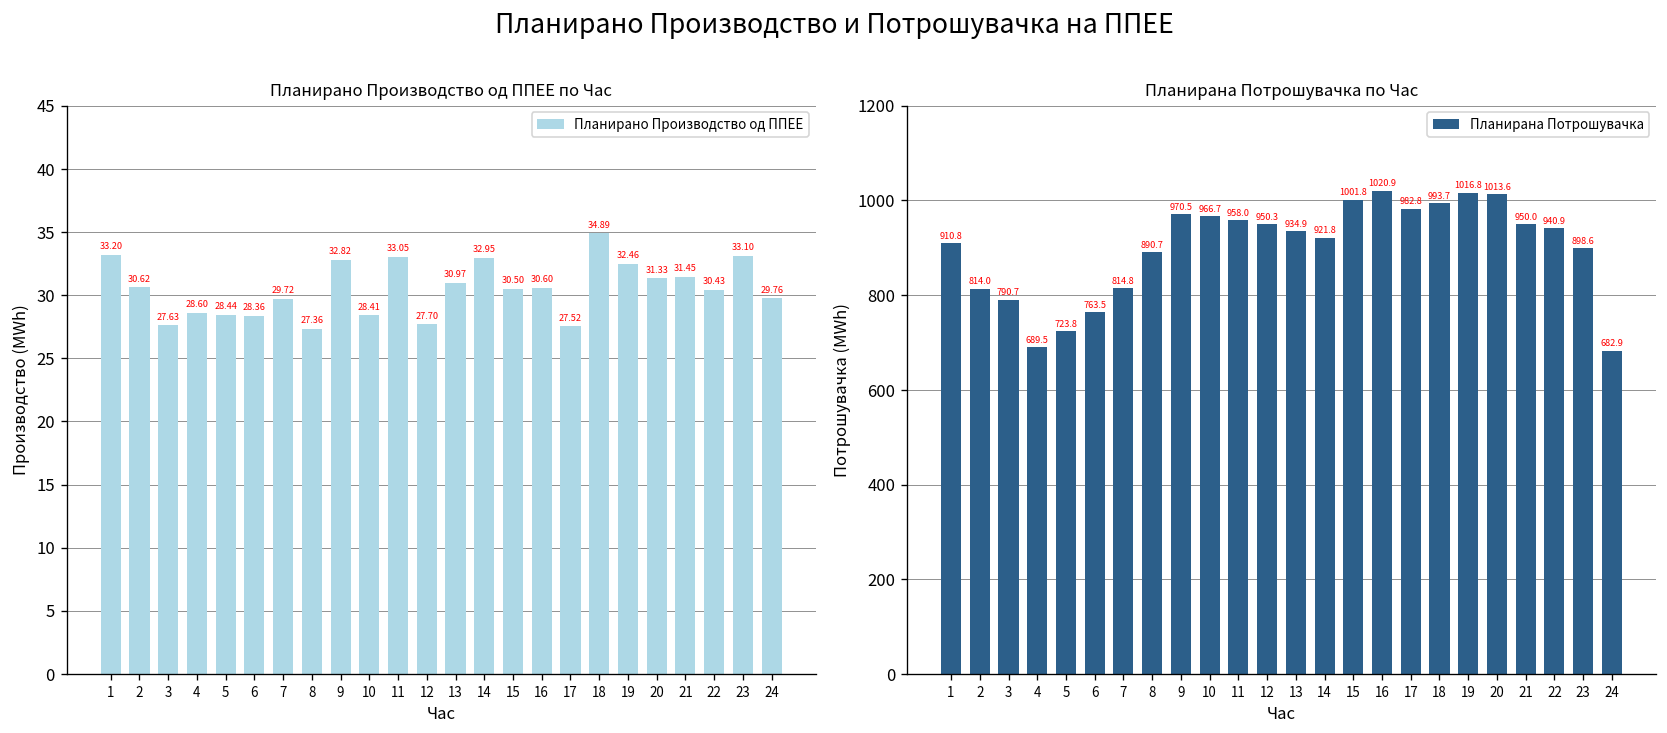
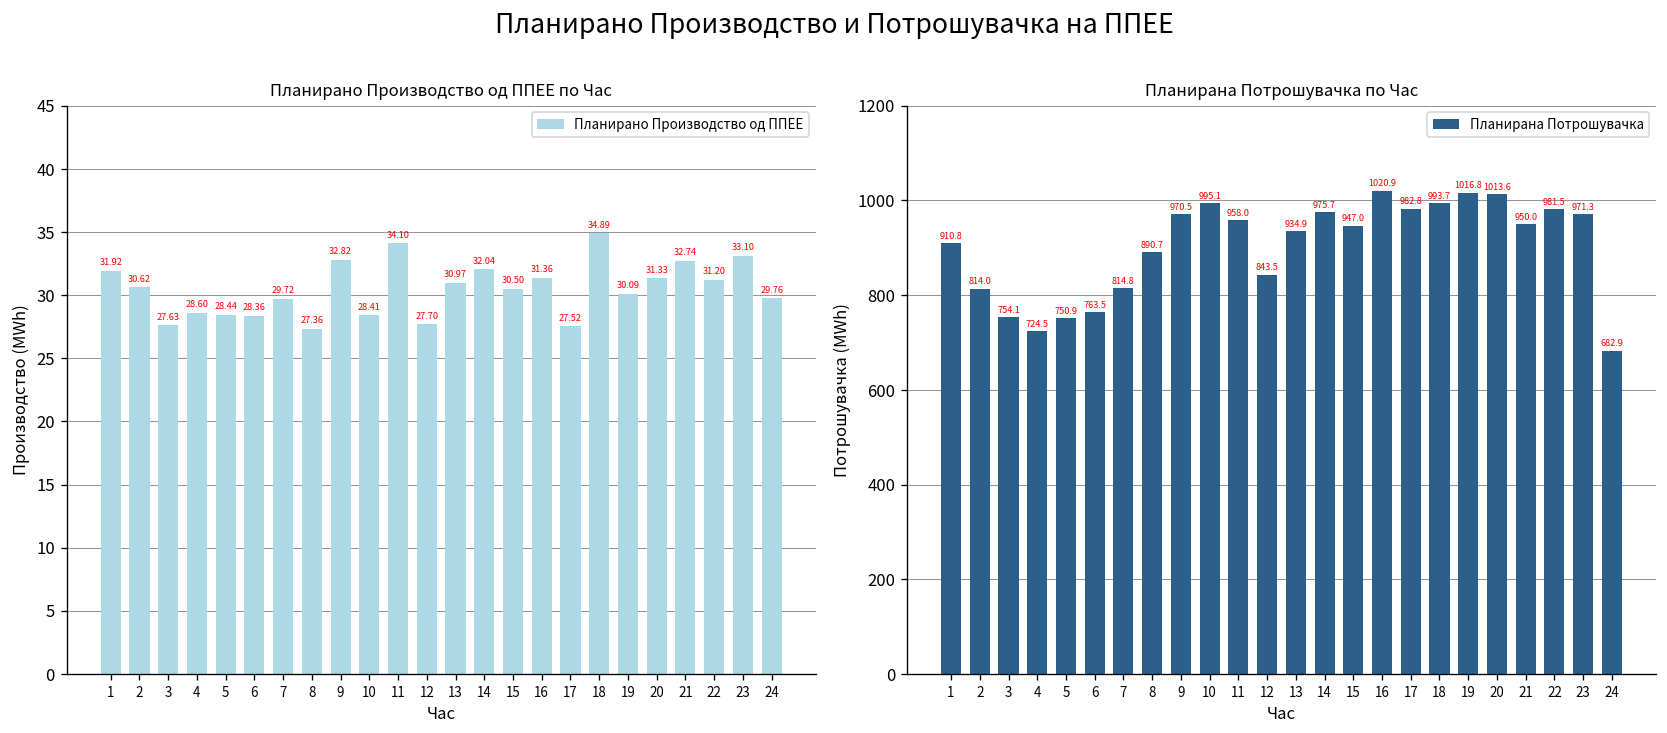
  {
    "Планирано Производство од ППЕЕ по Час": {
-     "1": 33.20,
+     "1": 31.92,
      "2": 30.62,
      "3": 27.63,
      "4": 28.60,
      "5": 28.44,
      "6": 28.36,
      "7": 29.72,
      "8": 27.36,
      "9": 32.82,
      "10": 28.41,
-     "11": 33.05,
+     "11": 34.10,
      "12": 27.70,
      "13": 30.97,
-     "14": 32.95,
+     "14": 32.04,
      "15": 30.50,
-     "16": 30.60,
+     "16": 31.36,
      "17": 27.52,
      "18": 34.89,
-     "19": 32.46,
+     "19": 30.09,
      "20": 31.33,
-     "21": 31.45,
-     "22": 30.43,
+     "21": 32.74,
+     "22": 31.20,
      "23": 33.10,
      "24": 29.76
    },
    "Планирана Потрошувачка по Час": {
      "1": 910.8,
      "2": 814.0,
-     "3": 790.7,
-     "4": 689.5,
-     "5": 723.8,
+     "3": 754.1,
+     "4": 724.5,
+     "5": 750.9,
      "6": 763.5,
      "7": 814.8,
      "8": 890.7,
      "9": 970.5,
-     "10": 966.7,
+     "10": 995.1,
      "11": 958.0,
-     "12": 950.3,
+     "12": 843.5,
      "13": 934.9,
-     "14": 921.8,
-     "15": 1001.8,
+     "14": 975.7,
+     "15": 947.0,
      "16": 1020.9,
      "17": 982.8,
      "18": 993.7,
      "19": 1016.8,
      "20": 1013.6,
      "21": 950.0,
-     "22": 940.9,
-     "23": 898.6,
+     "22": 981.5,
+     "23": 971.3,
      "24": 682.9
    }
  }
